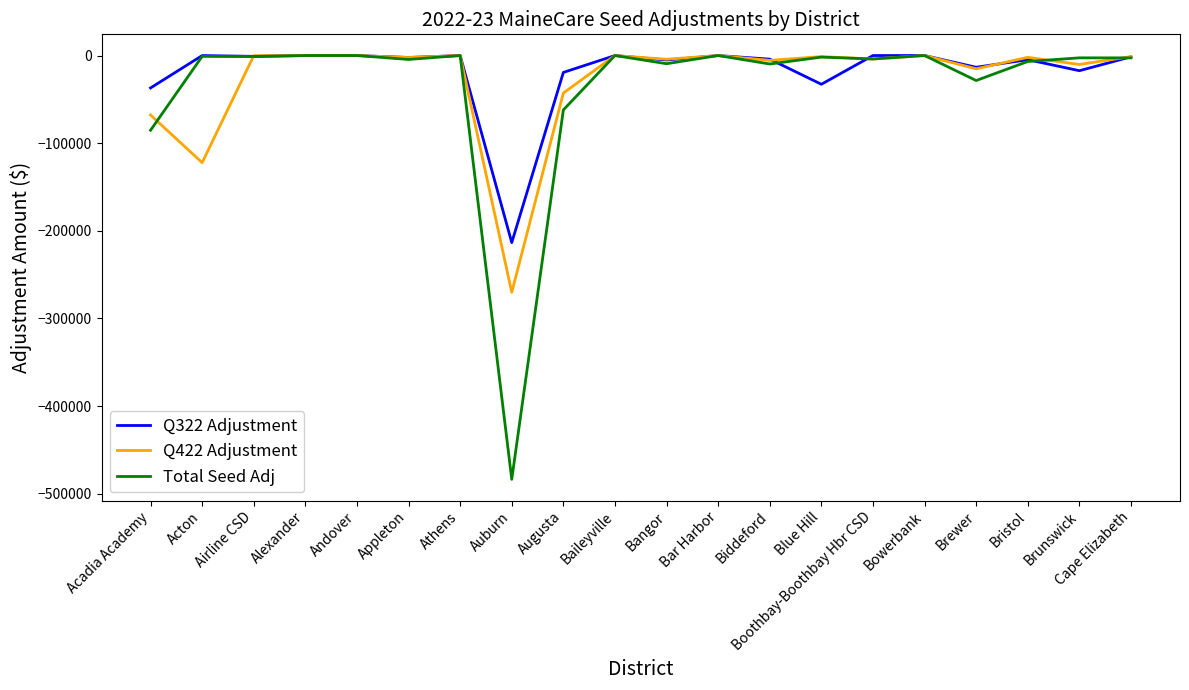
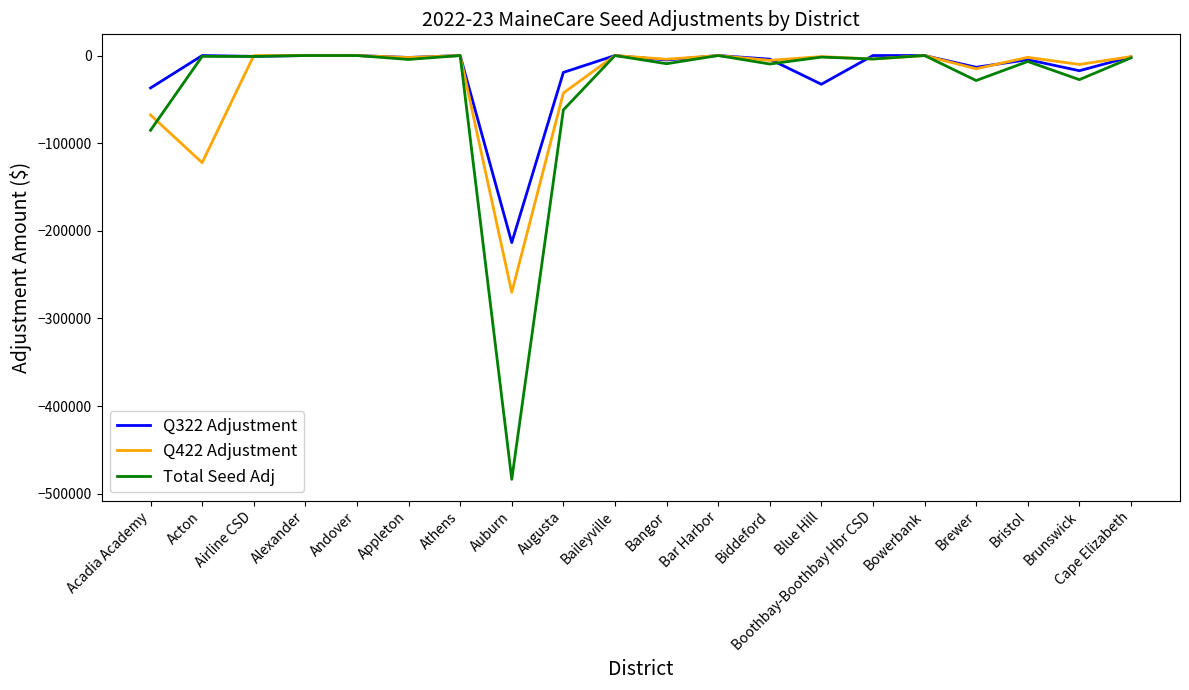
  {
    "Q322 Adjustment": {
      "Acadia Academy": -40000,
      "Auburn": -210000,
      "Augusta": -20000,
      "Blue Hill": -30000,
      "Boothbay-Boothbay Hbr CSD": 0,
      "Brunswick": -20000
    },
    "Q422 Adjustment": {
      "Acadia Academy": -70000,
      "Acton": -120000,
      "Auburn": -270000,
      "Augusta": -40000,
      "Brunswick": -10000
    },
    "Total Seed Adj": {
      "Acadia Academy": -90000,
      "Auburn": -480000,
      "Augusta": -60000,
      "Bangor": -10000,
      "Biddeford": -10000,
      "Brewer": -30000,
-     "Brunswick": 0
+     "Brunswick": -30000
    }
  }
